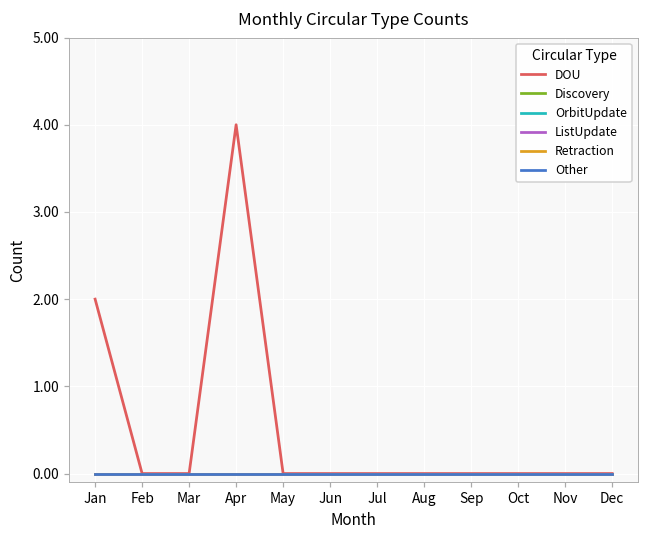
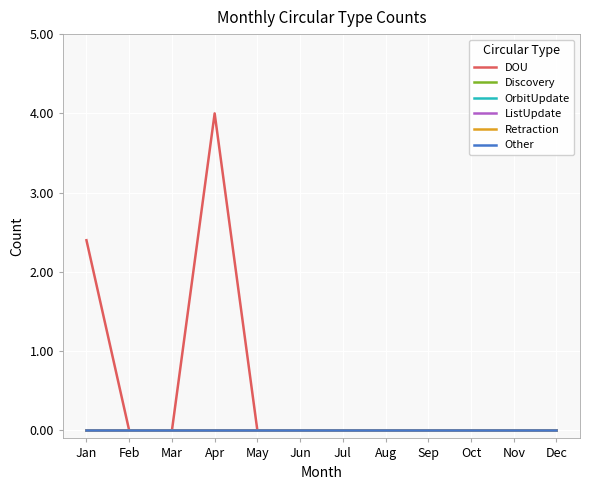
  {
    "DOU": {
-     "Jan": 2.0,
+     "Jan": 2.4,
      "Apr": 4.0
    },
    "Other": {
      "Jan": 0.0,
      "Apr": 0.0
    }
  }
